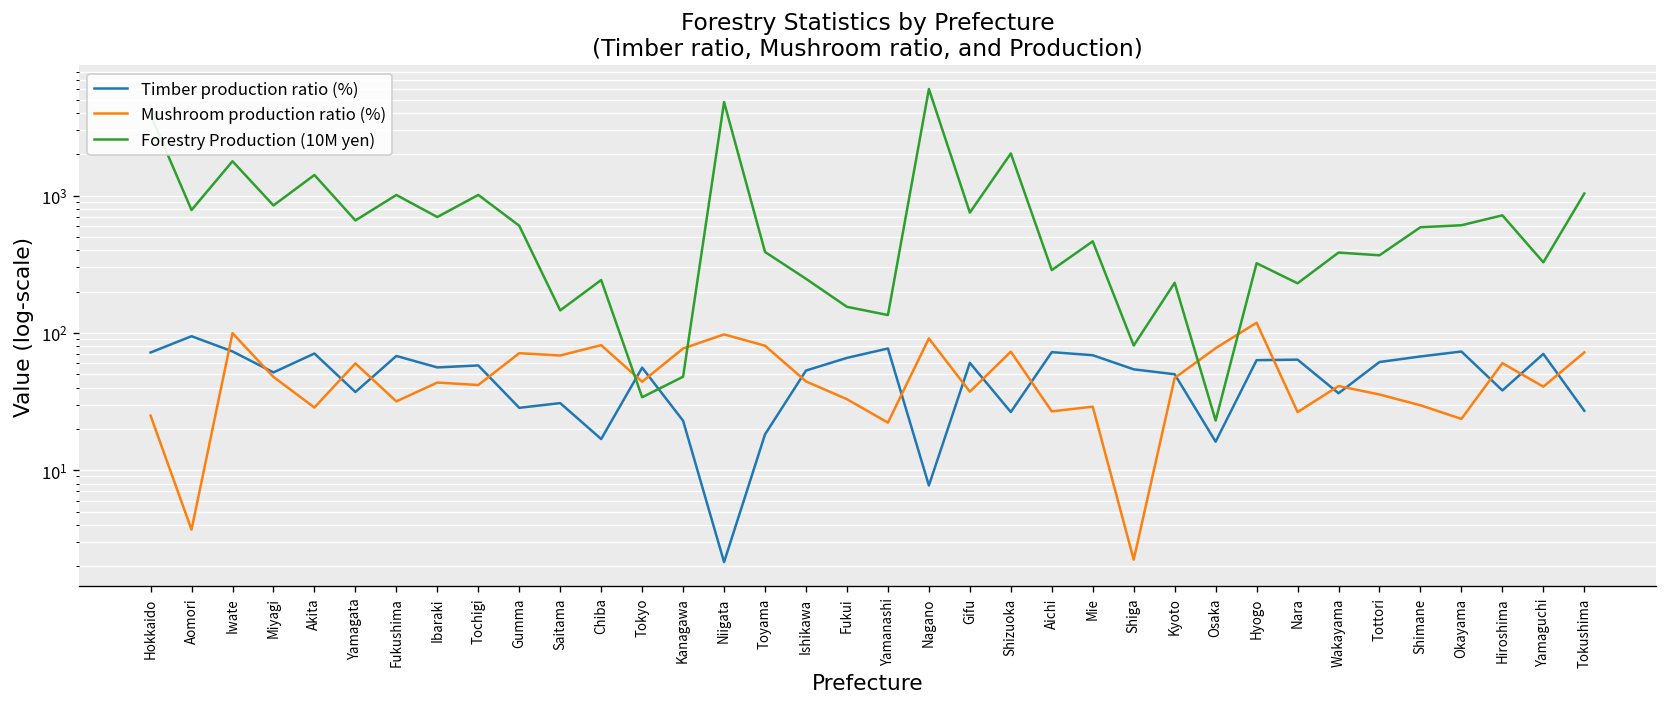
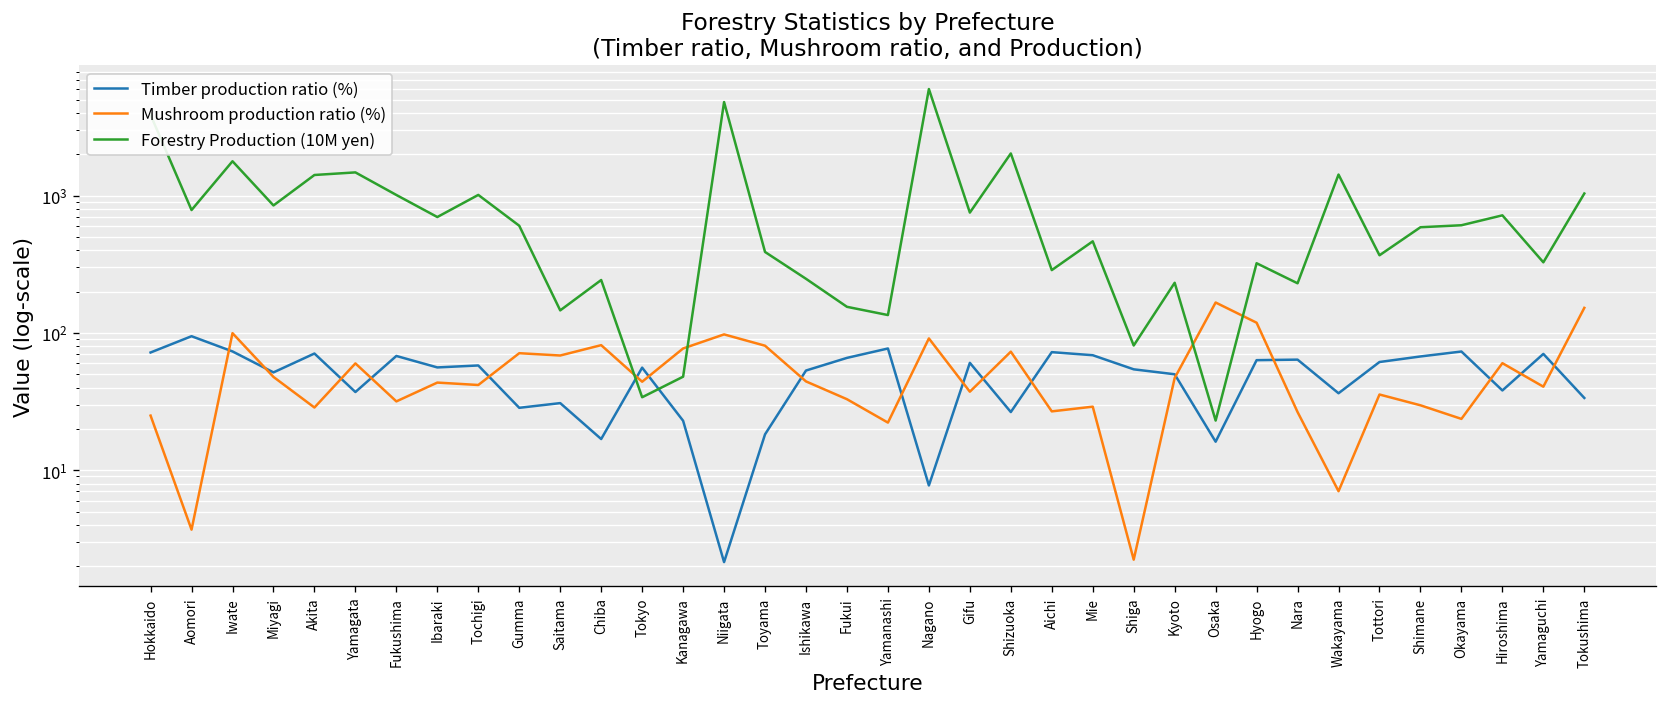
  {
    "Timber production ratio (%)": {
      "Hokkaido": 70,
      "Aomori": 90,
      "Iwate": 70,
      "Miyagi": 50,
      "Akita": 70,
      "Yamagata": 37,
      "Fukushima": 70,
      "Ibaraki": 60,
      "Tochigi": 60,
      "Gumma": 28,
      "Saitama": 31,
      "Chiba": 17,
      "Tokyo": 60,
      "Kanagawa": 23,
      "Niigata": 2.1,
      "Toyama": 18,
      "Ishikawa": 50,
      "Fukui": 70,
      "Yamanashi": 80,
      "Nagano": 8,
      "Gifu": 60,
      "Shizuoka": 27,
      "Aichi": 70,
      "Mie": 70,
      "Shiga": 50,
      "Kyoto": 50,
      "Osaka": 16,
      "Hyogo": 60,
      "Nara": 60,
      "Wakayama": 36,
      "Tottori": 60,
      "Shimane": 70,
      "Okayama": 70,
      "Hiroshima": 38,
      "Yamaguchi": 70,
-     "Tokushima": 27
+     "Tokushima": 34
    },
    "Mushroom production ratio (%)": {
      "Hokkaido": 25,
      "Aomori": 3.7,
      "Iwate": 100,
      "Miyagi": 48,
      "Akita": 29,
      "Yamagata": 60,
      "Fukushima": 32,
      "Ibaraki": 43,
      "Tochigi": 42,
      "Gumma": 70,
      "Saitama": 70,
      "Chiba": 80,
      "Tokyo": 44,
      "Kanagawa": 80,
      "Niigata": 100,
      "Toyama": 80,
      "Ishikawa": 44,
      "Fukui": 33,
      "Yamanashi": 22,
      "Nagano": 90,
      "Gifu": 37,
      "Shizuoka": 70,
      "Aichi": 27,
      "Mie": 29,
      "Shiga": 2.2,
      "Kyoto": 47,
-     "Osaka": 80,
+     "Osaka": 170,
      "Hyogo": 120,
      "Nara": 27,
-     "Wakayama": 41,
+     "Wakayama": 7,
      "Tottori": 36,
      "Shimane": 30,
      "Okayama": 24,
      "Hiroshima": 60,
      "Yamaguchi": 41,
-     "Tokushima": 70
+     "Tokushima": 150
    },
    "Forestry Production (10M yen)": {
      "Aomori": 800,
      "Iwate": 1800,
      "Miyagi": 800,
      "Akita": 1400,
-     "Yamagata": 700,
+     "Yamagata": 1500,
      "Fukushima": 1000,
      "Ibaraki": 700,
      "Tochigi": 1000,
      "Gumma": 600,
      "Saitama": 150,
      "Chiba": 240,
      "Tokyo": 34,
      "Kanagawa": 48,
      "Niigata": 4800,
      "Toyama": 390,
      "Ishikawa": 250,
      "Fukui": 160,
      "Yamanashi": 140,
      "Nagano": 6000,
      "Gifu": 800,
      "Shizuoka": 2000,
      "Aichi": 290,
      "Mie": 470,
      "Shiga": 80,
      "Kyoto": 230,
      "Osaka": 23,
      "Hyogo": 320,
      "Nara": 230,
-     "Wakayama": 390,
+     "Wakayama": 1400,
      "Tottori": 370,
      "Shimane": 600,
      "Okayama": 600,
      "Hiroshima": 700,
      "Yamaguchi": 330,
      "Tokushima": 1000
    }
  }
